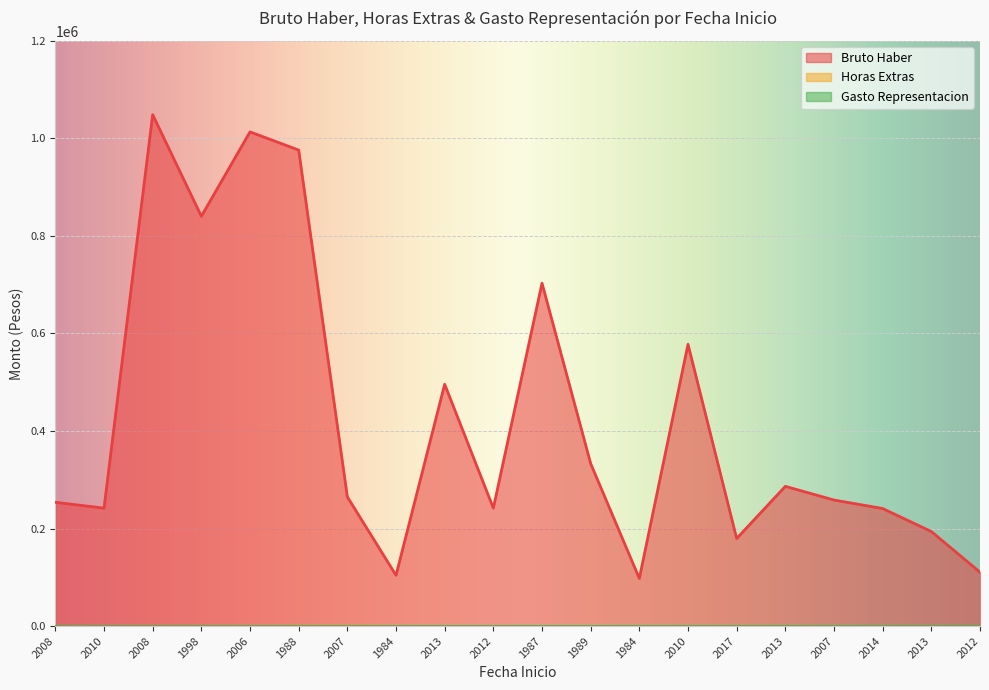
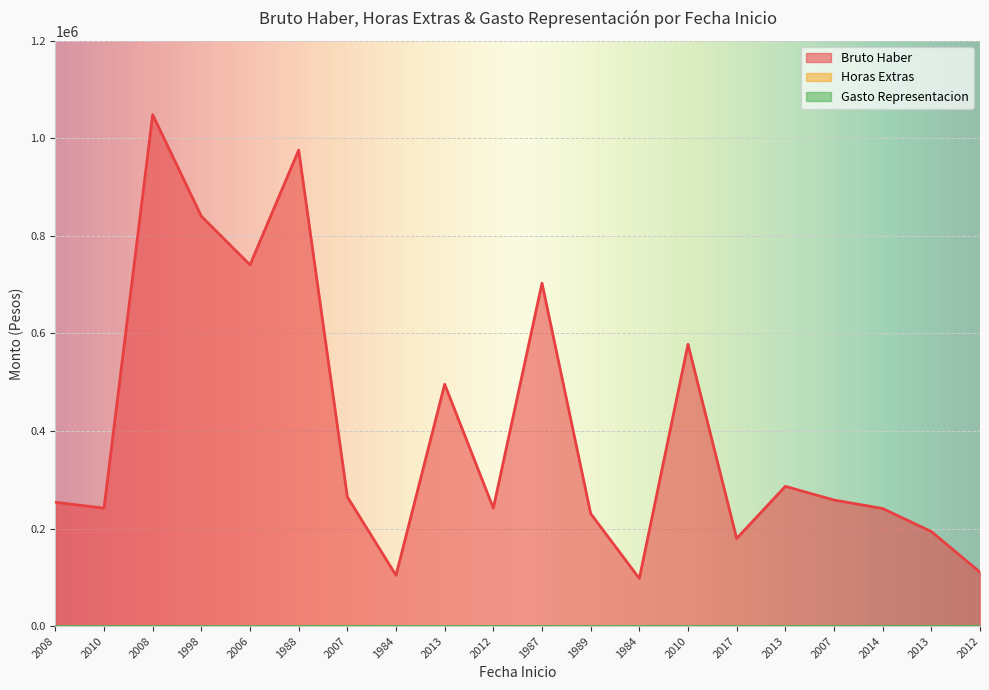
  {
    "Bruto Haber": {
      "1998": 840000,
-     "2006": 1010000,
+     "2006": 740000,
      "1988": 980000,
      "1987": 700000,
-     "1989": 330000,
+     "1989": 230000,
      "2017": 180000,
      "2014": 240000
    },
    "Gasto Representacion": {
      "1998": 0,
      "2006": 0,
      "1988": 0,
      "1987": 0,
      "1989": 0,
      "2017": 0,
      "2014": 0
    }
  }
